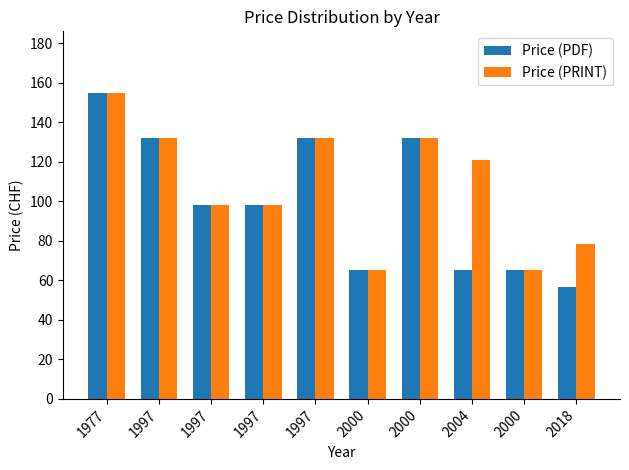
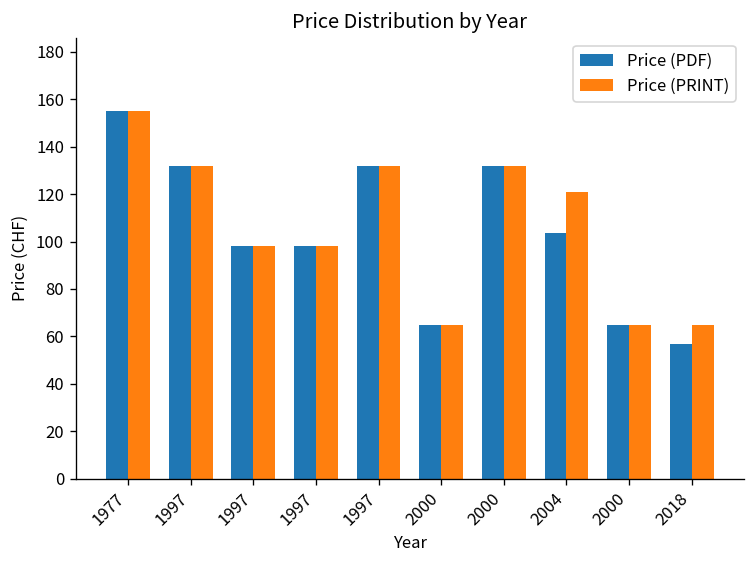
  {
    "Price (PDF)": {
      "1977": 155,
-     "2004": 65,
+     "2004": 103,
      "2018": 57
    },
    "Price (PRINT)": {
      "1977": 155,
      "2004": 121,
-     "2018": 78
+     "2018": 65
    }
  }
